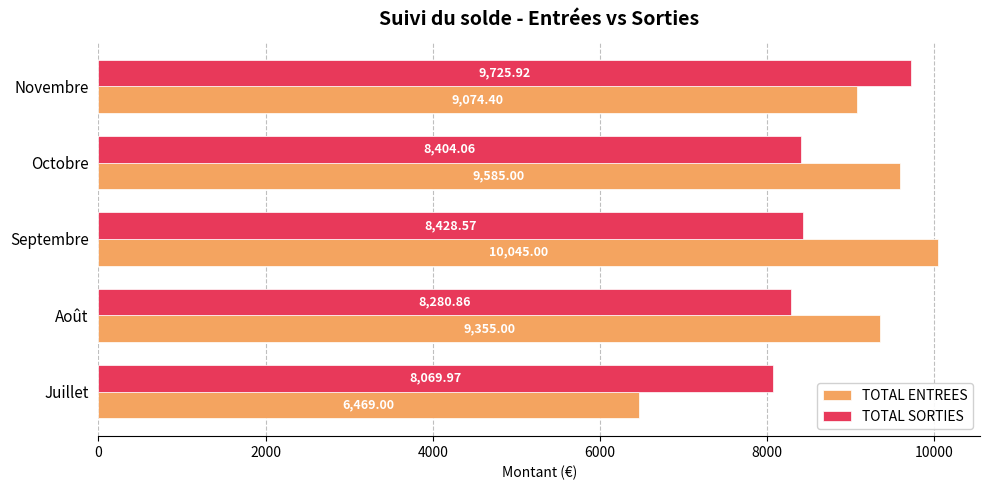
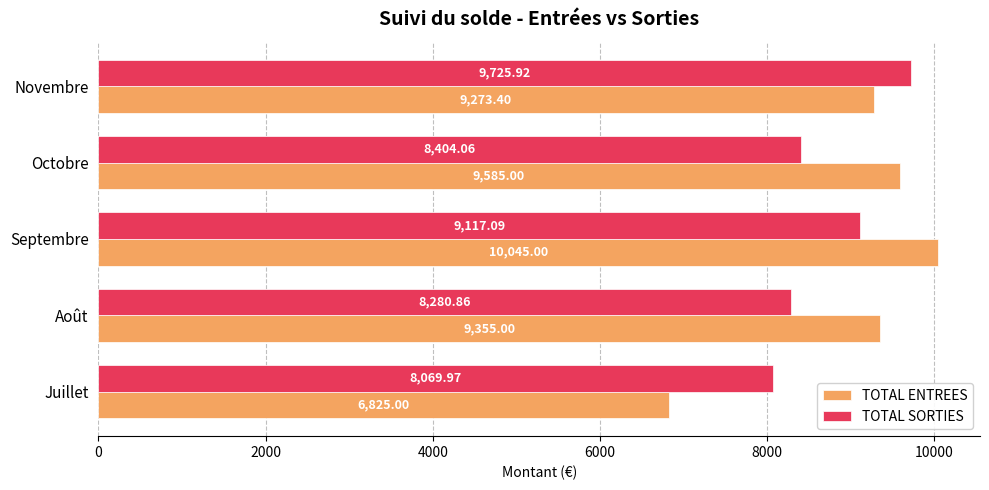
  {
    "TOTAL ENTREES": {
-     "Novembre": "9,074.40",
+     "Novembre": "9,273.40",
      "Octobre": "9,585.00",
      "Septembre": "10,045.00",
      "Août": "9,355.00",
-     "Juillet": "6,469.00"
+     "Juillet": "6,825.00"
    },
    "TOTAL SORTIES": {
      "Novembre": "9,725.92",
      "Octobre": "8,404.06",
-     "Septembre": "8,428.57",
+     "Septembre": "9,117.09",
      "Août": "8,280.86",
      "Juillet": "8,069.97"
    }
  }
